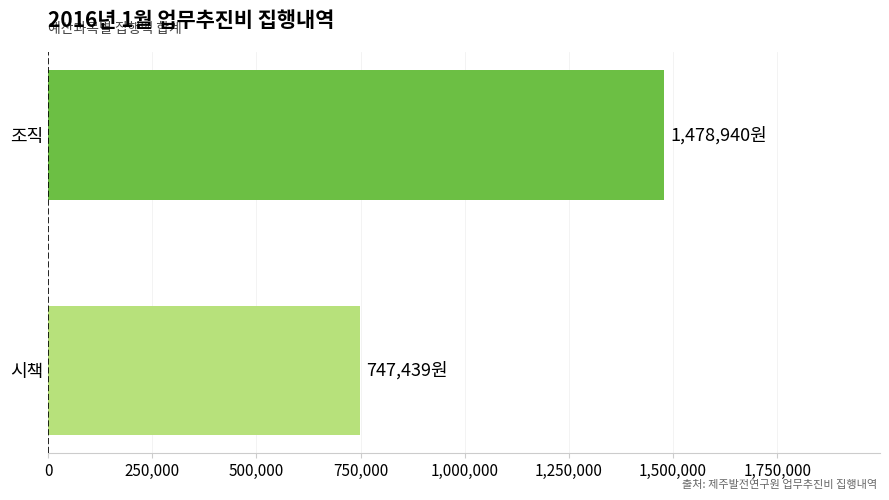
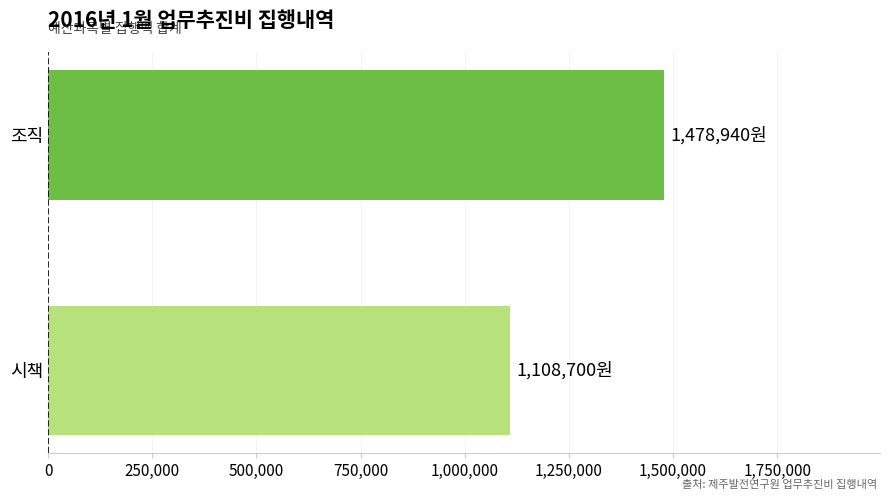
  {
    "조직": "1,478,940원",
-   "시책": "747,439원"
+   "시책": "1,108,700원"
  }
